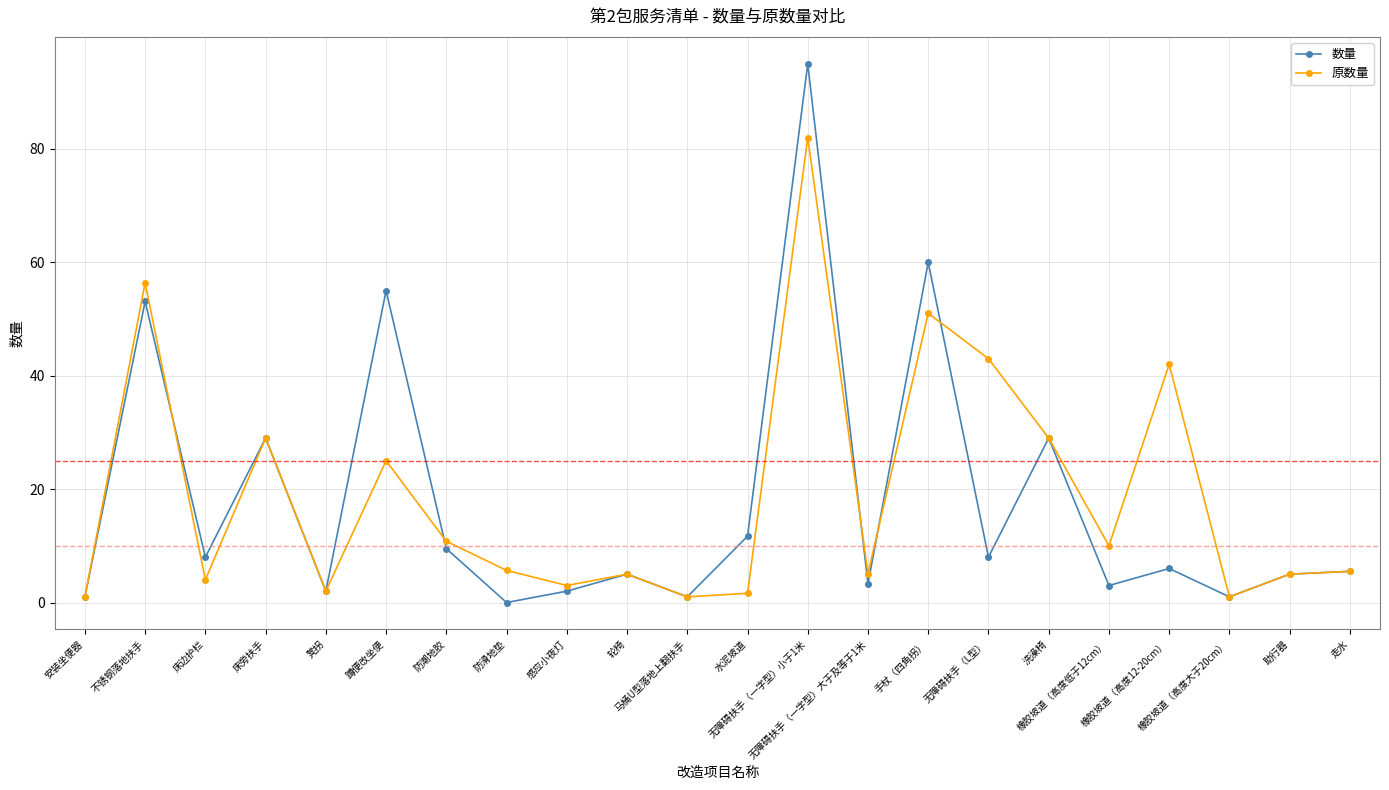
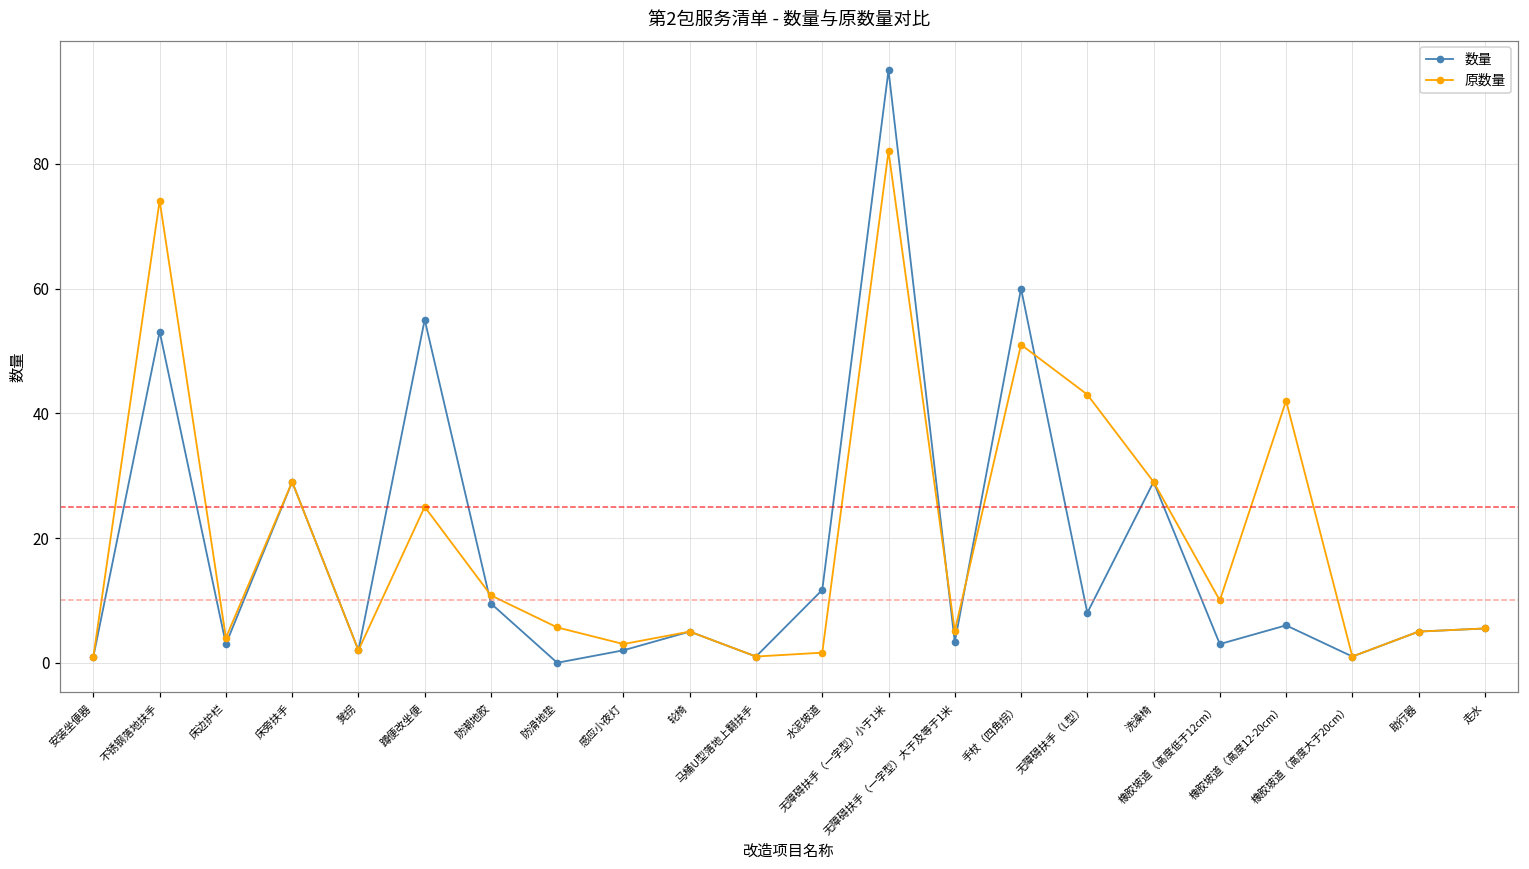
  {
    "数量": {
      "不锈钢落地扶手": 53,
-     "床边护栏": 8,
+     "床边护栏": 3,
      "蹲便改坐便": 55,
      "防潮地胶": 10,
      "防滑地垫": 0,
      "感应小夜灯": 2,
      "水泥坡道": 12,
      "无障碍扶手（一字型）小于1米": 95,
      "无障碍扶手（一字型）大于及等于1米": 3,
      "手杖（四角拐）": 60,
      "无障碍扶手（L型）": 8,
      "橡胶坡道（高度低于12cm）": 3,
      "橡胶坡道（高度12-20cm）": 6
    },
    "原数量": {
-     "不锈钢落地扶手": 56,
+     "不锈钢落地扶手": 74,
      "床边护栏": 4,
      "蹲便改坐便": 25,
      "防潮地胶": 11,
      "防滑地垫": 6,
      "感应小夜灯": 3,
      "水泥坡道": 2,
      "无障碍扶手（一字型）小于1米": 82,
      "无障碍扶手（一字型）大于及等于1米": 5,
      "手杖（四角拐）": 51,
      "无障碍扶手（L型）": 43,
      "橡胶坡道（高度低于12cm）": 10,
      "橡胶坡道（高度12-20cm）": 42
    }
  }
